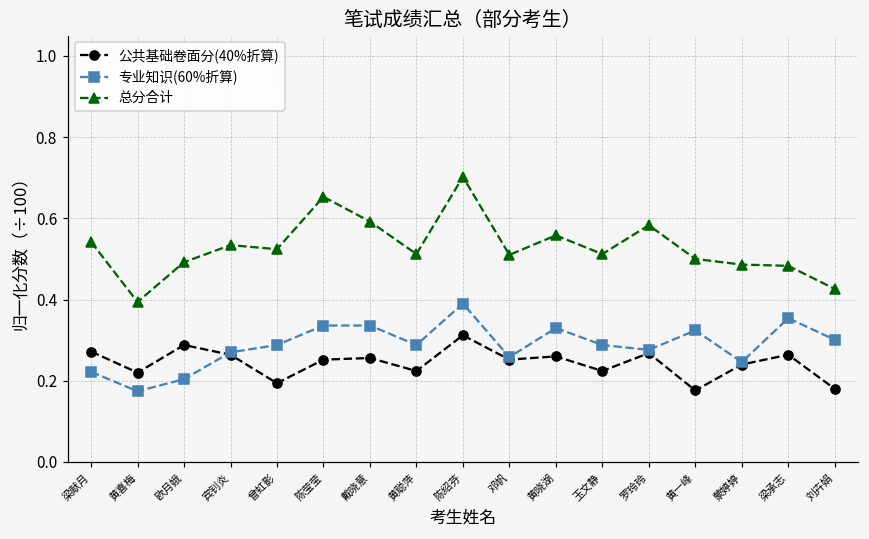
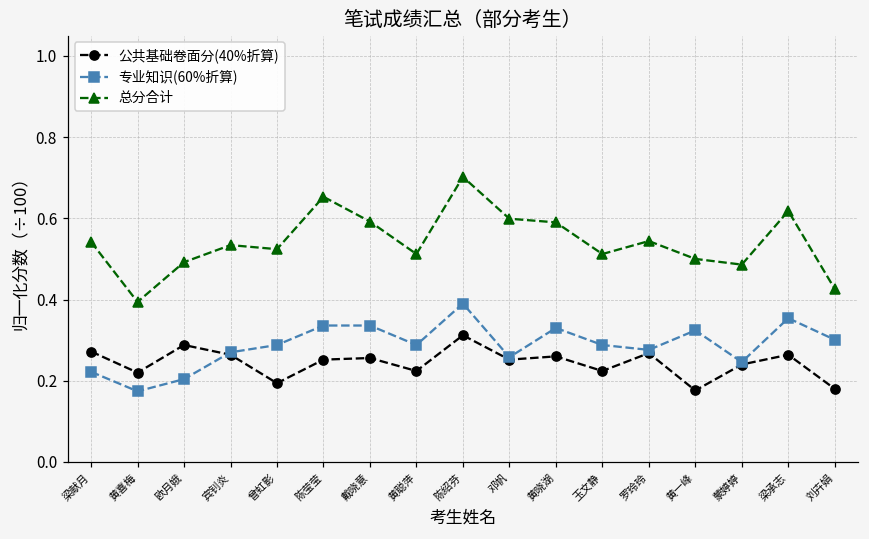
  {
    "公共基础卷面分(40%折算)": {
      "梁献月": 0.27,
      "黄喜梅": 0.22,
      "欧月娥": 0.29,
      "曾虹影": 0.19,
      "陈莹莹": 0.25,
      "戴晓意": 0.26,
      "黄聪萍": 0.22,
      "陈绍芬": 0.31,
      "黄晓湖": 0.26,
      "玉文静": 0.22,
      "罗玲玲": 0.27,
      "黄一峰": 0.18,
      "梁承志": 0.26,
      "刘卉娟": 0.18
    },
    "专业知识(60%折算)": {
      "梁献月": 0.22,
      "黄喜梅": 0.17,
      "欧月娥": 0.20,
      "曾虹影": 0.29,
      "陈莹莹": 0.34,
      "戴晓意": 0.34,
      "黄聪萍": 0.29,
      "陈绍芬": 0.39,
      "黄晓湖": 0.33,
      "玉文静": 0.29,
      "罗玲玲": 0.28,
      "黄一峰": 0.32,
      "梁承志": 0.35,
      "刘卉娟": 0.30
    },
    "总分合计": {
      "梁献月": 0.54,
      "黄喜梅": 0.39,
      "欧月娥": 0.49,
      "宾钊炎": 0.53,
      "曾虹影": 0.52,
      "陈莹莹": 0.65,
      "戴晓意": 0.59,
      "黄聪萍": 0.51,
      "陈绍芬": 0.70,
-     "邓帆": 0.51,
-     "黄晓湖": 0.56,
+     "邓帆": 0.60,
+     "黄晓湖": 0.59,
      "玉文静": 0.51,
-     "罗玲玲": 0.58,
+     "罗玲玲": 0.54,
      "黄一峰": 0.50,
      "蒙婷婷": 0.49,
-     "梁承志": 0.48,
+     "梁承志": 0.62,
      "刘卉娟": 0.43
    }
  }
